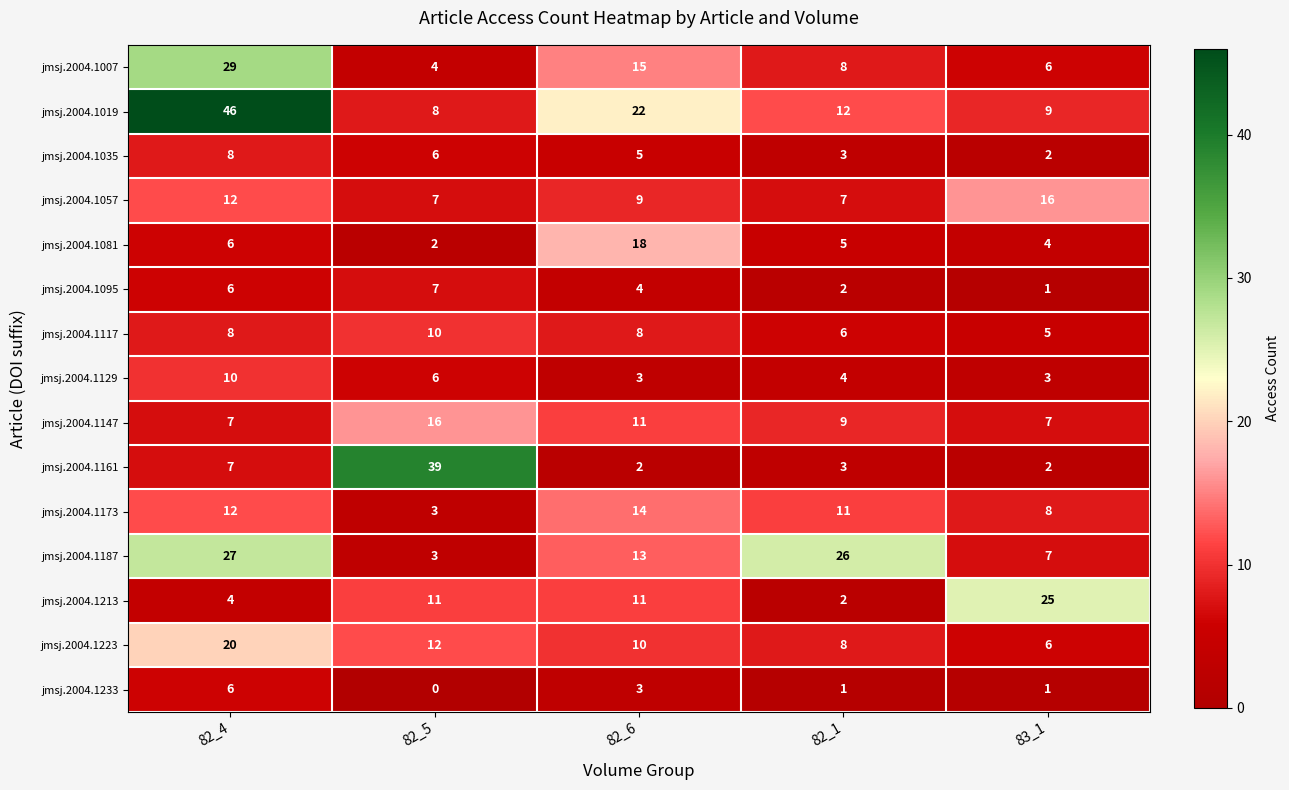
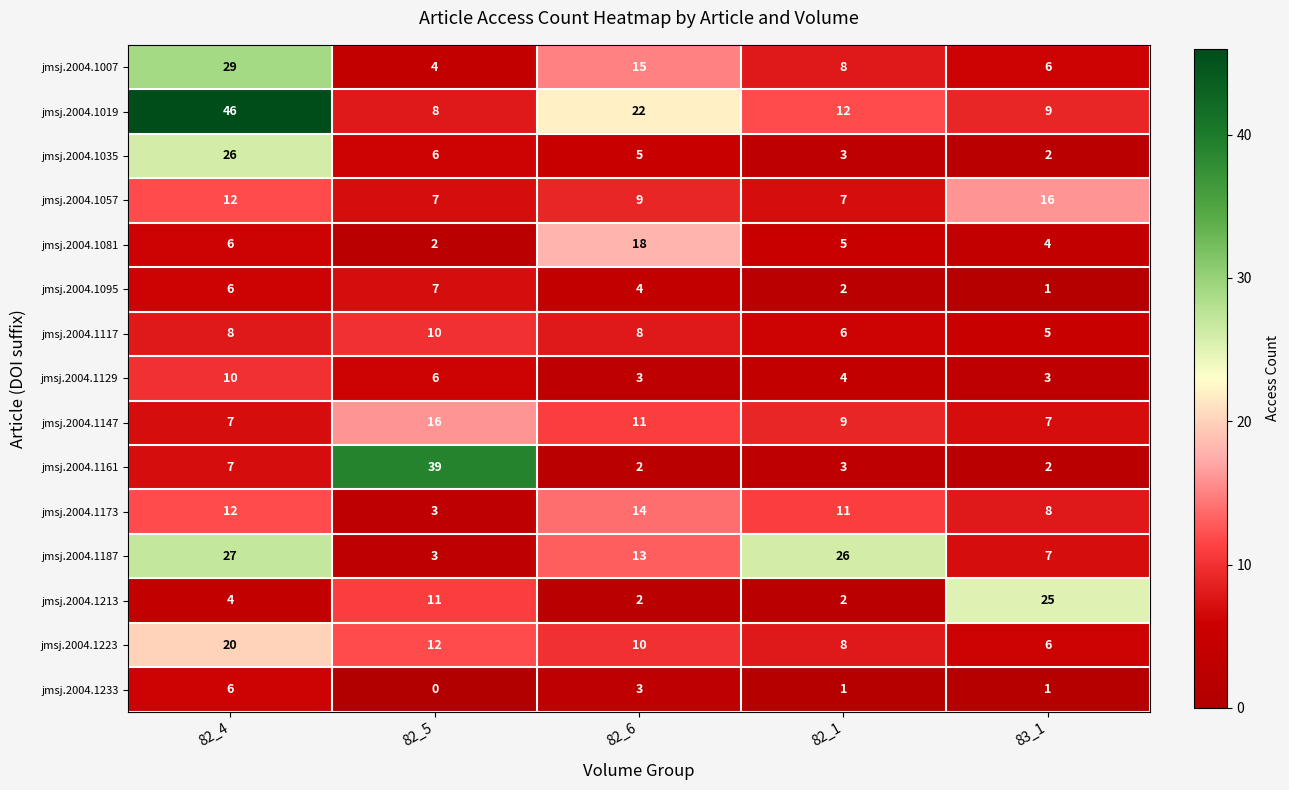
  {
    "jmsj.2004.1007": {
      "82_4": 29,
      "82_5": 4,
      "82_6": 15,
      "82_1": 8,
      "83_1": 6
    },
    "jmsj.2004.1019": {
      "82_4": 46,
      "82_5": 8,
      "82_6": 22,
      "82_1": 12,
      "83_1": 9
    },
    "jmsj.2004.1035": {
-     "82_4": 8,
+     "82_4": 26,
      "82_5": 6,
      "82_6": 5,
      "82_1": 3,
      "83_1": 2
    },
    "jmsj.2004.1057": {
      "82_4": 12,
      "82_5": 7,
      "82_6": 9,
      "82_1": 7,
      "83_1": 16
    },
    "jmsj.2004.1081": {
      "82_4": 6,
      "82_5": 2,
      "82_6": 18,
      "82_1": 5,
      "83_1": 4
    },
    "jmsj.2004.1095": {
      "82_4": 6,
      "82_5": 7,
      "82_6": 4,
      "82_1": 2,
      "83_1": 1
    },
    "jmsj.2004.1117": {
      "82_4": 8,
      "82_5": 10,
      "82_6": 8,
      "82_1": 6,
      "83_1": 5
    },
    "jmsj.2004.1129": {
      "82_4": 10,
      "82_5": 6,
      "82_6": 3,
      "82_1": 4,
      "83_1": 3
    },
    "jmsj.2004.1147": {
      "82_4": 7,
      "82_5": 16,
      "82_6": 11,
      "82_1": 9,
      "83_1": 7
    },
    "jmsj.2004.1161": {
      "82_4": 7,
      "82_5": 39,
      "82_6": 2,
      "82_1": 3,
      "83_1": 2
    },
    "jmsj.2004.1173": {
      "82_4": 12,
      "82_5": 3,
      "82_6": 14,
      "82_1": 11,
      "83_1": 8
    },
    "jmsj.2004.1187": {
      "82_4": 27,
      "82_5": 3,
      "82_6": 13,
      "82_1": 26,
      "83_1": 7
    },
    "jmsj.2004.1213": {
      "82_4": 4,
      "82_5": 11,
-     "82_6": 11,
+     "82_6": 2,
      "82_1": 2,
      "83_1": 25
    },
    "jmsj.2004.1223": {
      "82_4": 20,
      "82_5": 12,
      "82_6": 10,
      "82_1": 8,
      "83_1": 6
    },
    "jmsj.2004.1233": {
      "82_4": 6,
      "82_5": 0,
      "82_6": 3,
      "82_1": 1,
      "83_1": 1
    }
  }
